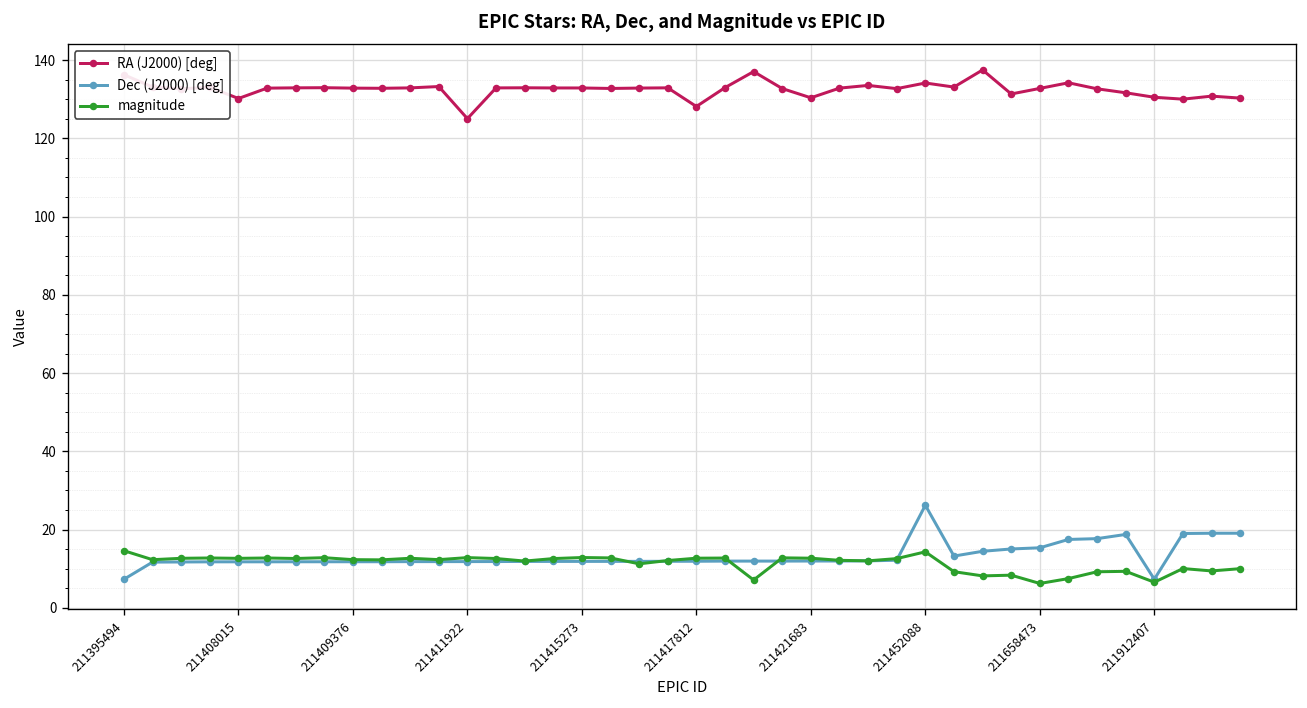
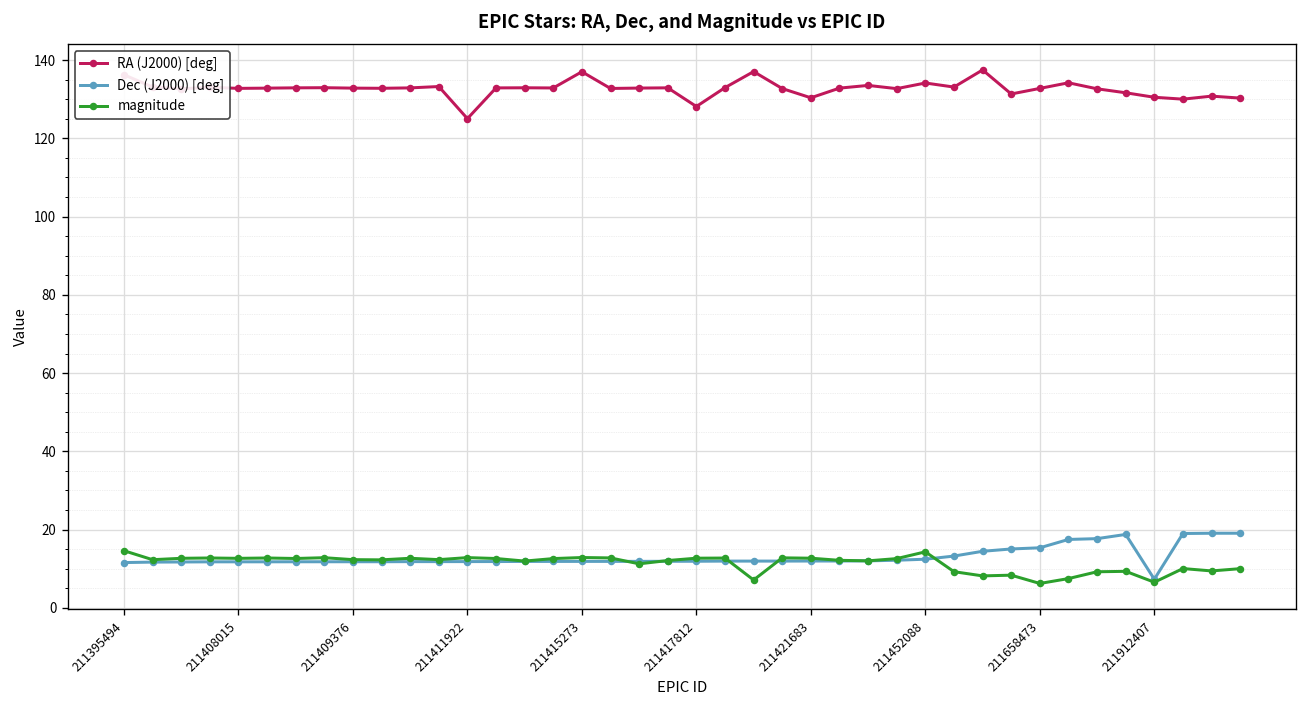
  {
    "RA (J2000) [deg]": {
-     "211408015": 130,
+     "211408015": 133,
      "211409376": 133,
      "211411922": 125,
-     "211415273": 133,
+     "211415273": 137,
      "211417812": 128,
      "211421683": 130,
      "211452088": 134,
      "211658473": 133,
      "211912407": 130
    },
    "Dec (J2000) [deg]": {
-     "211395494": 7,
+     "211395494": 12,
      "211408015": 12,
      "211411922": 12,
      "211415273": 12,
-     "211452088": 26,
+     "211452088": 12,
      "211658473": 15
    },
    "magnitude": {
      "211395494": 15,
      "211408015": 13,
      "211411922": 13,
      "211415273": 13,
      "211452088": 14,
      "211658473": 6
    }
  }
